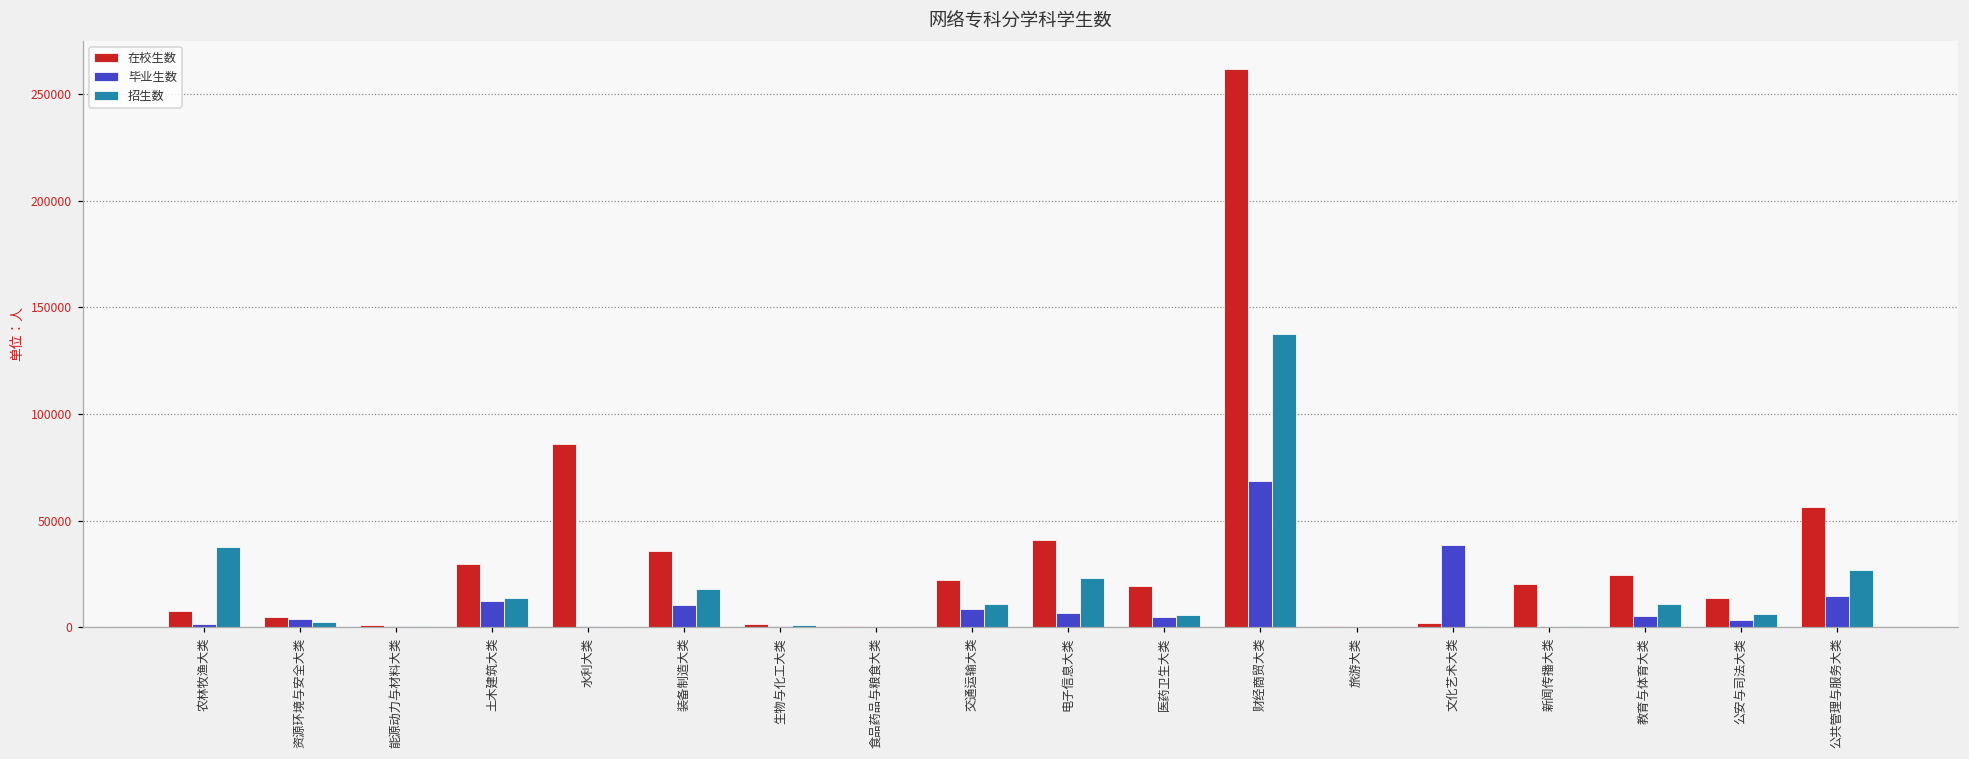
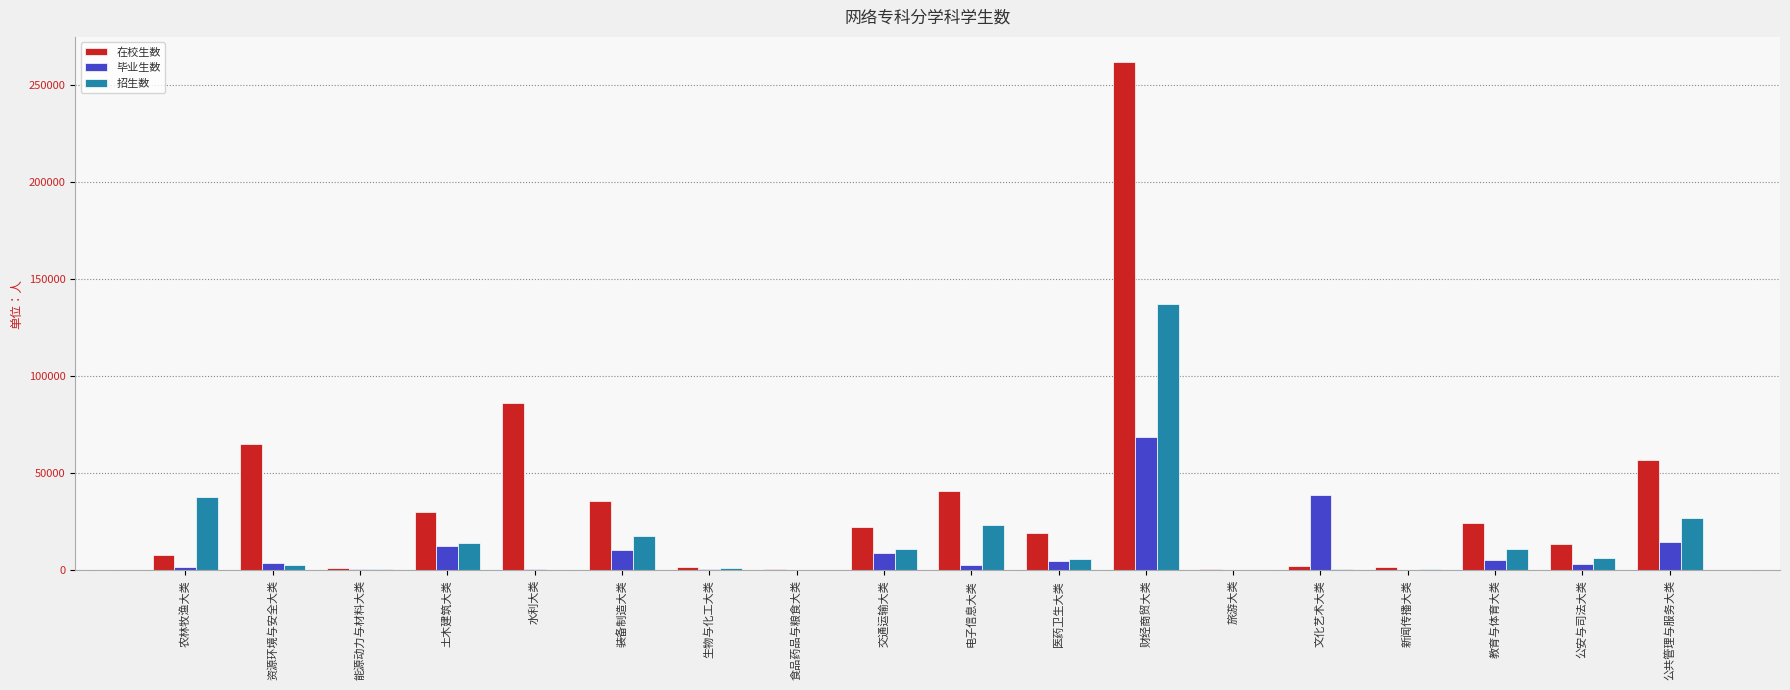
  {
    "在校生数": {
      "农林牧渔大类": 8000,
-     "资源环境与安全大类": 5000,
+     "资源环境与安全大类": 65000,
      "土木建筑大类": 30000,
      "水利大类": 86000,
      "装备制造大类": 36000,
      "生物与化工大类": 1000,
      "交通运输大类": 22000,
      "电子信息大类": 41000,
      "医药卫生大类": 19000,
      "财经商贸大类": 262000,
      "文化艺术大类": 2000,
-     "新闻传播大类": 20000,
+     "新闻传播大类": 2000,
      "教育与体育大类": 25000,
      "公安与司法大类": 13000,
      "公共管理与服务大类": 57000
    },
    "毕业生数": {
      "农林牧渔大类": 2000,
      "资源环境与安全大类": 4000,
      "土木建筑大类": 12000,
      "装备制造大类": 11000,
      "交通运输大类": 9000,
-     "电子信息大类": 7000,
+     "电子信息大类": 3000,
      "医药卫生大类": 5000,
      "财经商贸大类": 69000,
      "文化艺术大类": 39000,
      "教育与体育大类": 5000,
      "公安与司法大类": 3000,
      "公共管理与服务大类": 15000
    },
    "招生数": {
      "农林牧渔大类": 38000,
      "资源环境与安全大类": 3000,
      "土木建筑大类": 14000,
      "装备制造大类": 18000,
      "交通运输大类": 11000,
      "电子信息大类": 23000,
      "医药卫生大类": 6000,
      "财经商贸大类": 137000,
      "教育与体育大类": 11000,
      "公安与司法大类": 6000,
      "公共管理与服务大类": 27000
    }
  }
